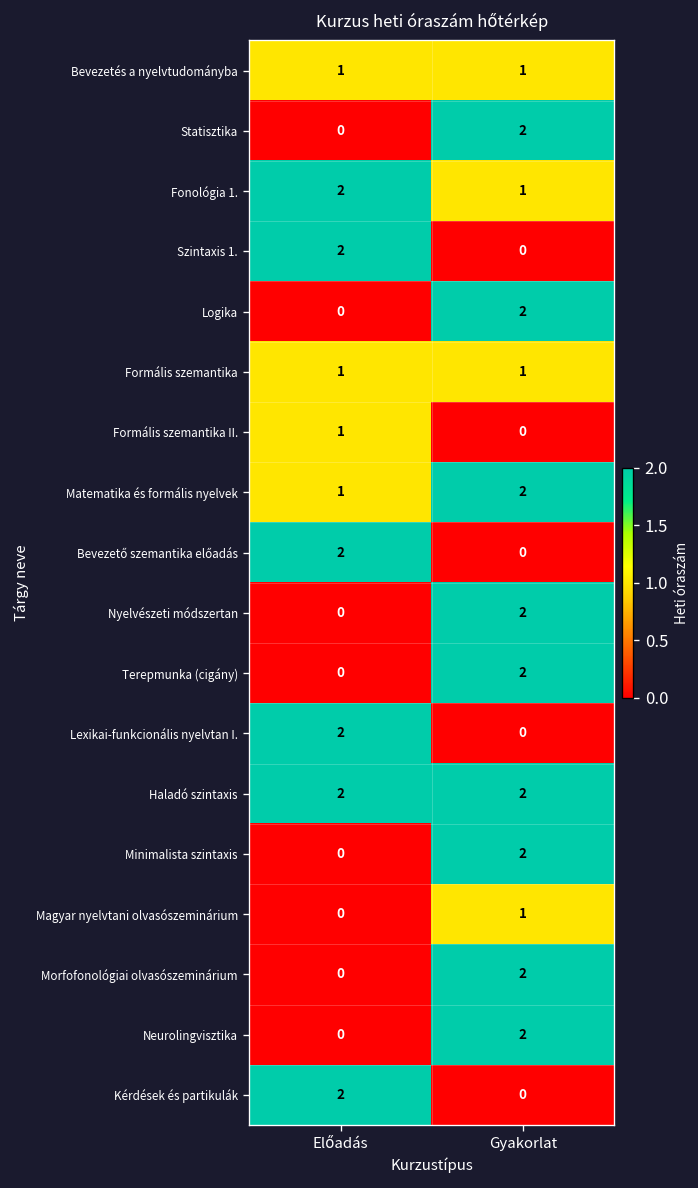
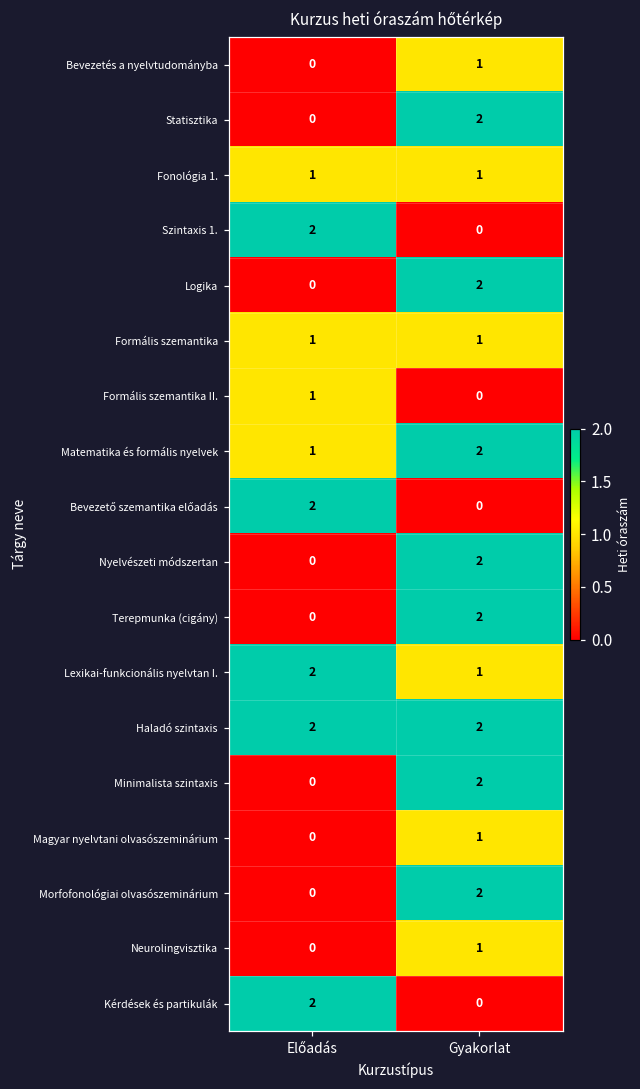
  {
    "Bevezetés a nyelvtudományba": {
-     "Előadás": 1,
+     "Előadás": 0,
      "Gyakorlat": 1
    },
    "Statisztika": {
      "Előadás": 0,
      "Gyakorlat": 2
    },
    "Fonológia 1.": {
-     "Előadás": 2,
+     "Előadás": 1,
      "Gyakorlat": 1
    },
    "Szintaxis 1.": {
      "Előadás": 2,
      "Gyakorlat": 0
    },
    "Logika": {
      "Előadás": 0,
      "Gyakorlat": 2
    },
    "Formális szemantika": {
      "Előadás": 1,
      "Gyakorlat": 1
    },
    "Formális szemantika II.": {
      "Előadás": 1,
      "Gyakorlat": 0
    },
    "Matematika és formális nyelvek": {
      "Előadás": 1,
      "Gyakorlat": 2
    },
    "Bevezető szemantika előadás": {
      "Előadás": 2,
      "Gyakorlat": 0
    },
    "Nyelvészeti módszertan": {
      "Előadás": 0,
      "Gyakorlat": 2
    },
    "Terepmunka (cigány)": {
      "Előadás": 0,
      "Gyakorlat": 2
    },
    "Lexikai-funkcionális nyelvtan I.": {
      "Előadás": 2,
-     "Gyakorlat": 0
+     "Gyakorlat": 1
    },
    "Haladó szintaxis": {
      "Előadás": 2,
      "Gyakorlat": 2
    },
    "Minimalista szintaxis": {
      "Előadás": 0,
      "Gyakorlat": 2
    },
    "Magyar nyelvtani olvasószeminárium": {
      "Előadás": 0,
      "Gyakorlat": 1
    },
    "Morfofonológiai olvasószeminárium": {
      "Előadás": 0,
      "Gyakorlat": 2
    },
    "Neurolingvisztika": {
      "Előadás": 0,
-     "Gyakorlat": 2
+     "Gyakorlat": 1
    },
    "Kérdések és partikulák": {
      "Előadás": 2,
      "Gyakorlat": 0
    }
  }
